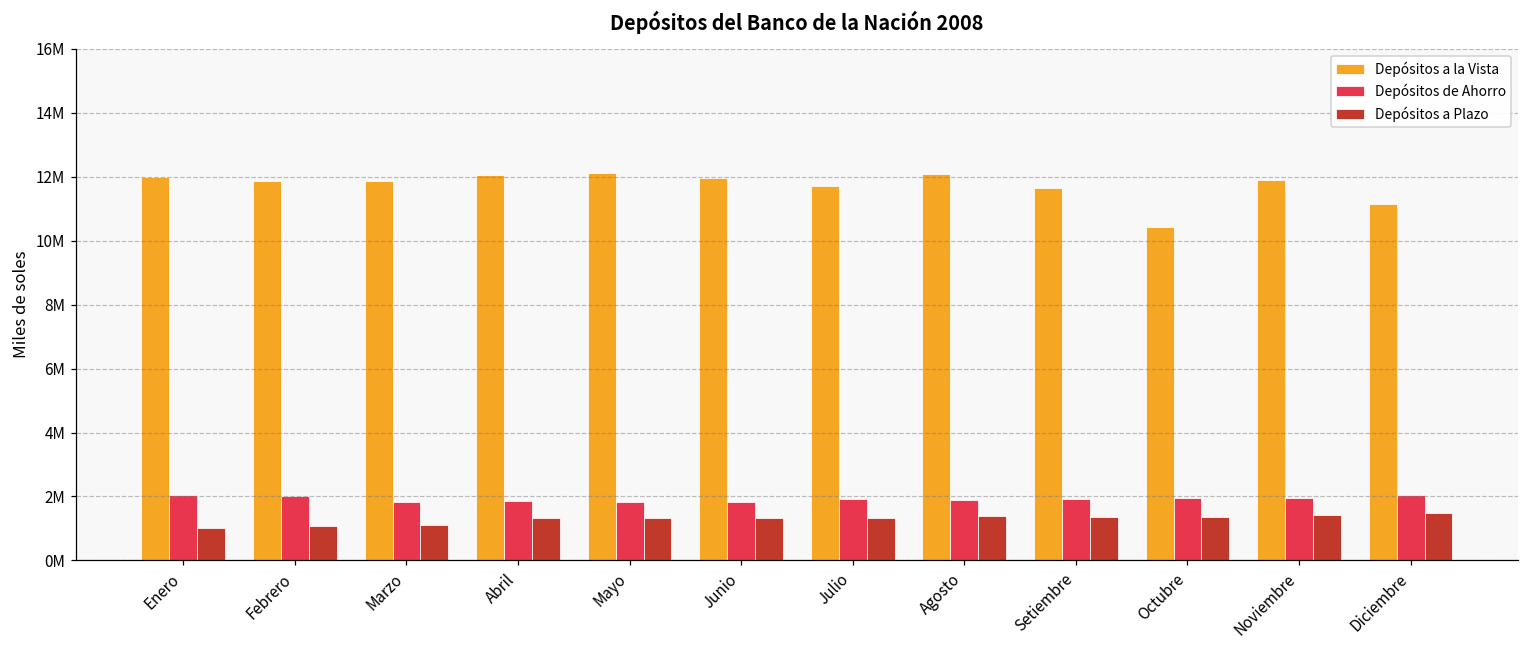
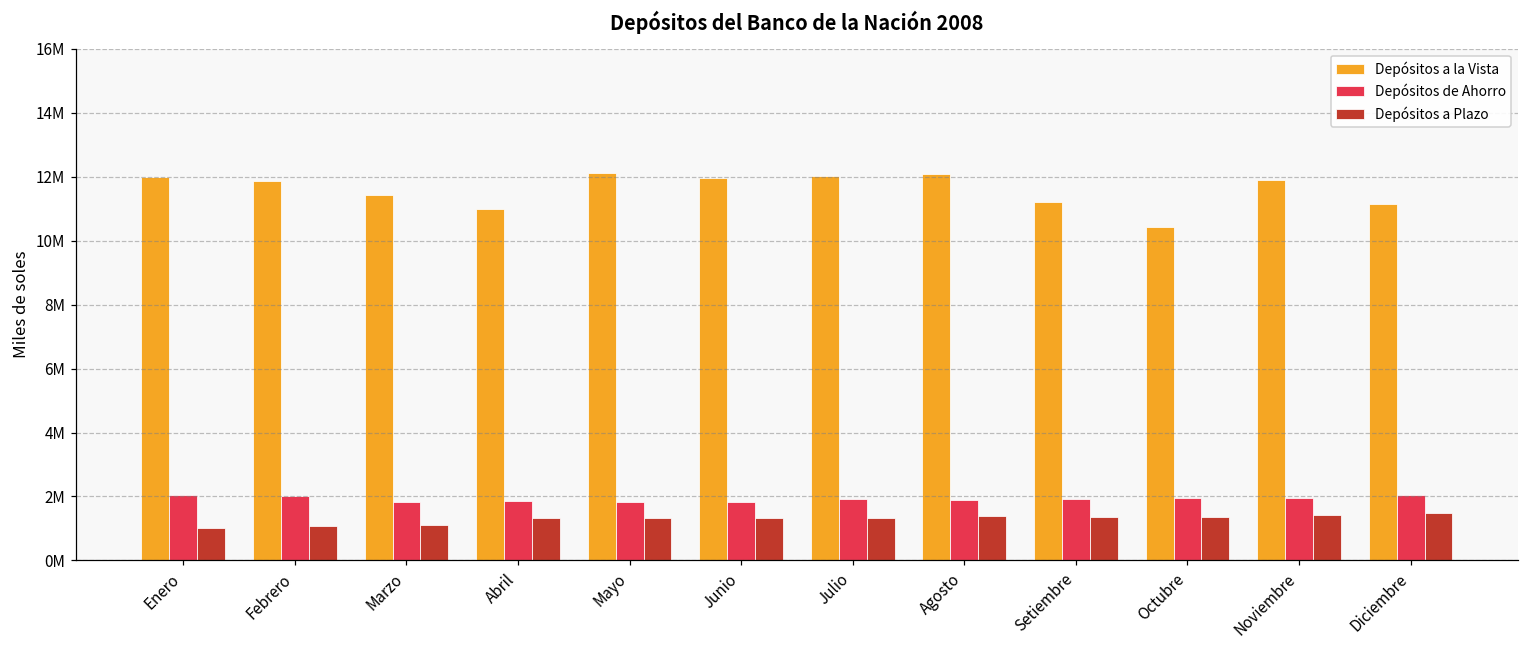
  {
    "Depósitos a la Vista": {
      "Enero": 12000000,
      "Febrero": 11900000,
-     "Marzo": 11900000,
-     "Abril": 12100000,
+     "Marzo": 11400000,
+     "Abril": 11000000,
      "Mayo": 12100000,
      "Junio": 11900000,
-     "Julio": 11700000,
+     "Julio": 12000000,
      "Agosto": 12100000,
-     "Setiembre": 11600000,
+     "Setiembre": 11200000,
      "Octubre": 10400000,
      "Noviembre": 11900000,
      "Diciembre": 11200000
    }
  }
